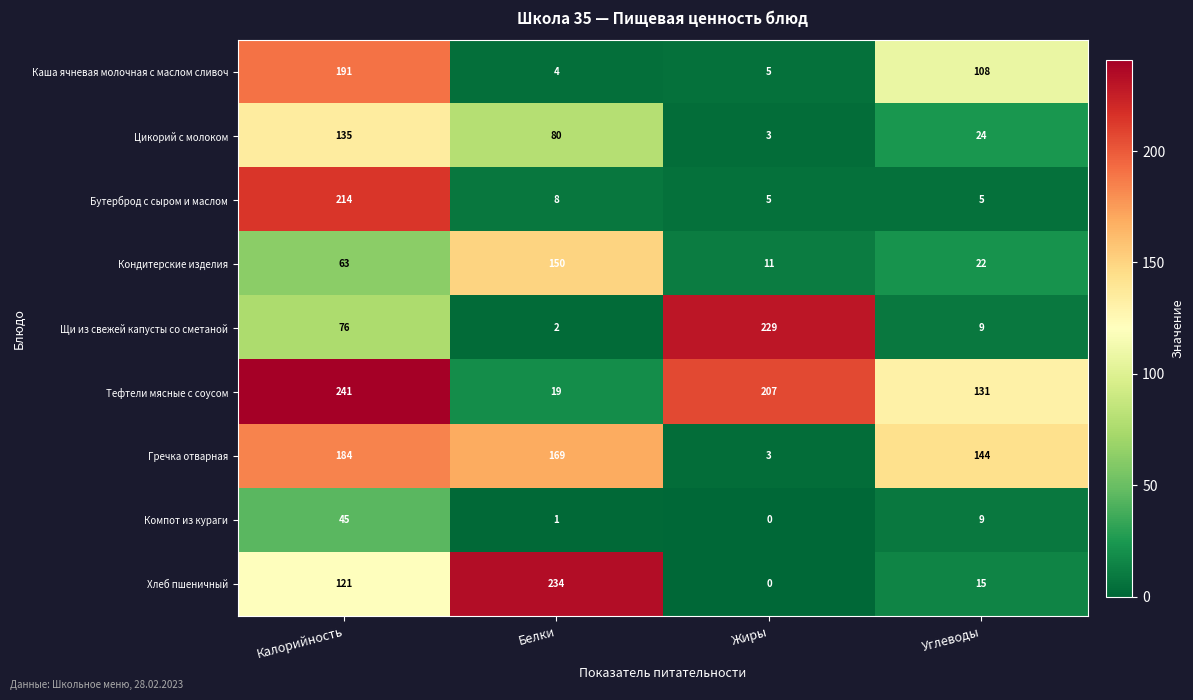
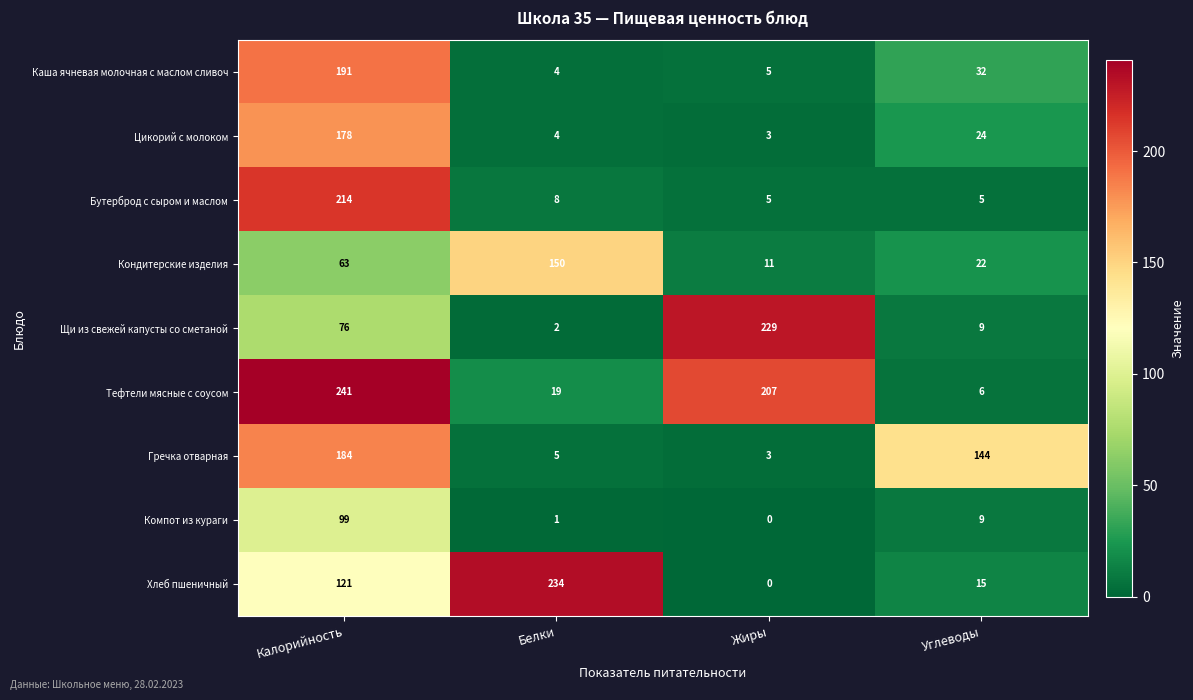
  {
    "Каша ячневая молочная с маслом сливоч": {
      "Калорийность": 191,
      "Белки": 4,
      "Жиры": 5,
-     "Углеводы": 108
+     "Углеводы": 32
    },
    "Цикорий с молоком": {
-     "Калорийность": 135,
-     "Белки": 80,
+     "Калорийность": 178,
+     "Белки": 4,
      "Жиры": 3,
      "Углеводы": 24
    },
    "Бутерброд с сыром и маслом": {
      "Калорийность": 214,
      "Белки": 8,
      "Жиры": 5,
      "Углеводы": 5
    },
    "Кондитерские изделия": {
      "Калорийность": 63,
      "Белки": 150,
      "Жиры": 11,
      "Углеводы": 22
    },
    "Щи из свежей капусты со сметаной": {
      "Калорийность": 76,
      "Белки": 2,
      "Жиры": 229,
      "Углеводы": 9
    },
    "Тефтели мясные с соусом": {
      "Калорийность": 241,
      "Белки": 19,
      "Жиры": 207,
-     "Углеводы": 131
+     "Углеводы": 6
    },
    "Гречка отварная": {
      "Калорийность": 184,
-     "Белки": 169,
+     "Белки": 5,
      "Жиры": 3,
      "Углеводы": 144
    },
    "Компот из кураги": {
-     "Калорийность": 45,
+     "Калорийность": 99,
      "Белки": 1,
      "Жиры": 0,
      "Углеводы": 9
    },
    "Хлеб пшеничный": {
      "Калорийность": 121,
      "Белки": 234,
      "Жиры": 0,
      "Углеводы": 15
    }
  }
